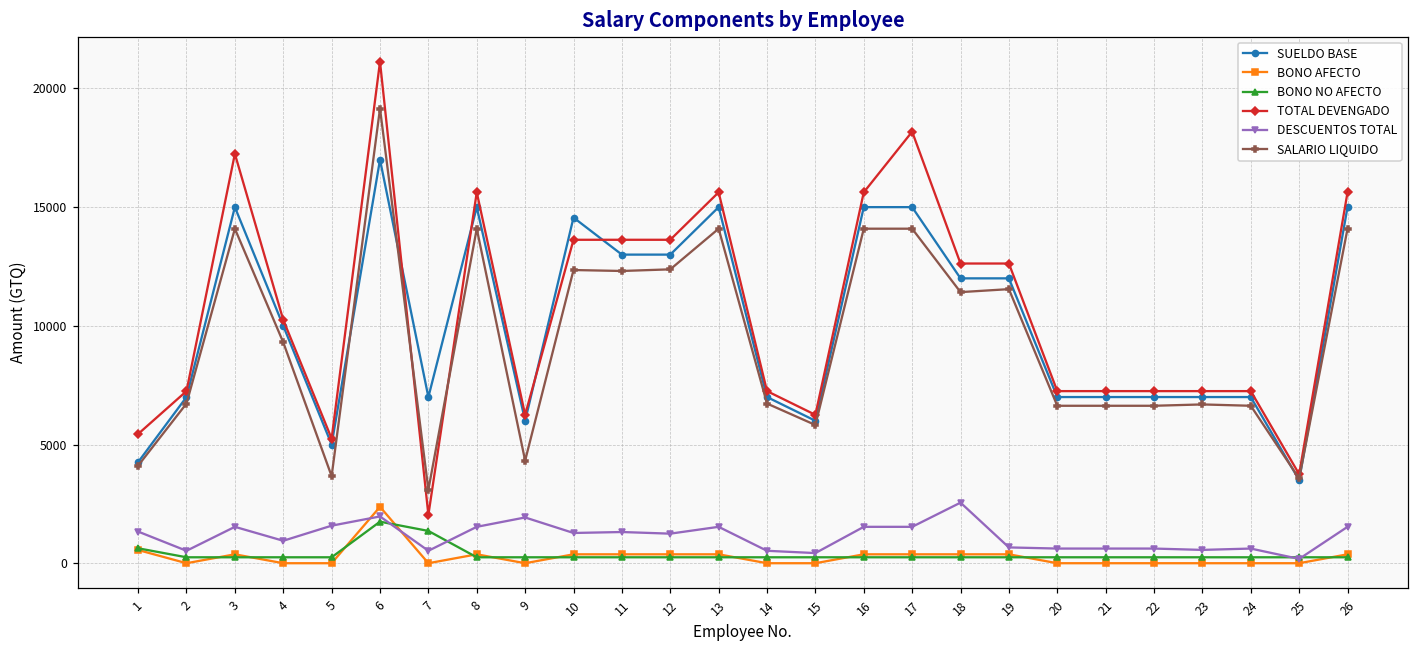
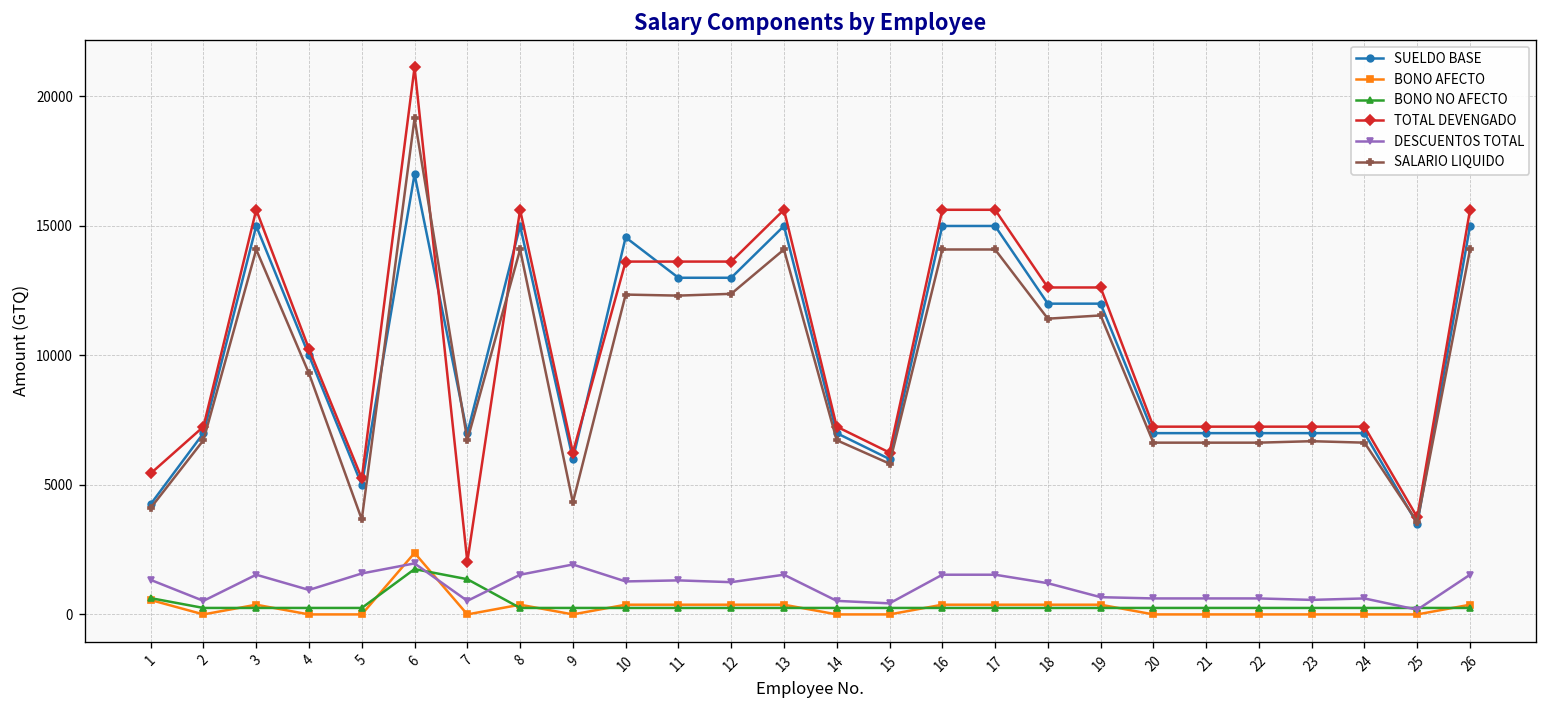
  {
    "SUELDO BASE": {
      "1": 4300,
      "2": 7000,
      "3": 15000,
      "4": 10000,
      "5": 5000,
      "6": 17000,
      "7": 7000,
      "8": 15000,
      "9": 6000,
      "10": 14600,
      "11": 13000,
      "12": 13000,
      "13": 15000,
      "14": 7000,
      "15": 6000,
      "16": 15000,
      "17": 15000,
      "18": 12000,
      "19": 12000,
      "20": 7000,
      "21": 7000,
      "22": 7000,
      "23": 7000,
      "24": 7000,
      "26": 15000
    },
    "BONO AFECTO": {
      "2": 0,
      "3": 400,
      "4": 0,
      "5": 0,
      "6": 2400,
      "7": 0,
      "8": 400,
      "9": 0,
      "10": 400,
      "11": 400,
      "12": 400,
      "13": 400,
      "14": 0,
      "15": 0,
      "16": 400,
      "17": 400,
      "18": 400,
      "19": 400,
      "20": 0,
      "21": 0,
      "22": 0,
      "23": 0,
      "24": 0,
      "25": 0,
      "26": 400
    },
    "BONO NO AFECTO": {
      "2": 300,
      "3": 300,
      "4": 300,
      "5": 300,
      "6": 1800,
      "7": 1400,
      "8": 300,
      "9": 300,
      "10": 300,
      "11": 300,
      "12": 300,
      "13": 300,
      "14": 300,
      "15": 300,
      "16": 300,
      "17": 300,
      "18": 300,
      "19": 300,
      "20": 300,
      "21": 300,
      "22": 300,
      "23": 300,
      "24": 300,
      "26": 300
    },
    "TOTAL DEVENGADO": {
      "1": 5400,
      "2": 7300,
-     "3": 17200,
+     "3": 15600,
      "4": 10300,
      "5": 5300,
      "6": 21100,
      "7": 2000,
      "8": 15600,
      "9": 6300,
      "10": 13600,
      "11": 13600,
      "12": 13600,
      "13": 15600,
      "14": 7300,
      "15": 6300,
      "16": 15600,
-     "17": 18200,
+     "17": 15600,
      "18": 12600,
      "19": 12600,
      "20": 7300,
      "21": 7300,
      "22": 7300,
      "23": 7300,
      "24": 7300,
      "25": 3800,
      "26": 15600
    },
    "DESCUENTOS TOTAL": {
      "1": 1300,
      "2": 500,
      "3": 1500,
      "4": 900,
      "5": 1600,
      "6": 2000,
      "7": 500,
      "8": 1500,
      "9": 1900,
      "10": 1300,
      "11": 1300,
      "12": 1200,
      "13": 1500,
      "14": 500,
      "15": 400,
      "16": 1500,
      "17": 1500,
-     "18": 2600,
+     "18": 1200,
      "19": 700,
      "20": 600,
      "21": 600,
      "22": 600,
      "23": 600,
      "24": 600,
      "26": 1500
    },
    "SALARIO LIQUIDO": {
      "1": 4100,
      "2": 6700,
      "3": 14100,
      "4": 9300,
      "5": 3700,
      "6": 19200,
-     "7": 3100,
+     "7": 6700,
      "8": 14100,
      "9": 4300,
      "10": 12400,
      "11": 12300,
      "12": 12400,
      "13": 14100,
      "14": 6700,
      "15": 5800,
      "16": 14100,
      "17": 14100,
      "18": 11400,
      "19": 11500,
      "20": 6600,
      "21": 6600,
      "22": 6600,
      "23": 6700,
      "24": 6600,
      "26": 14100
    }
  }
